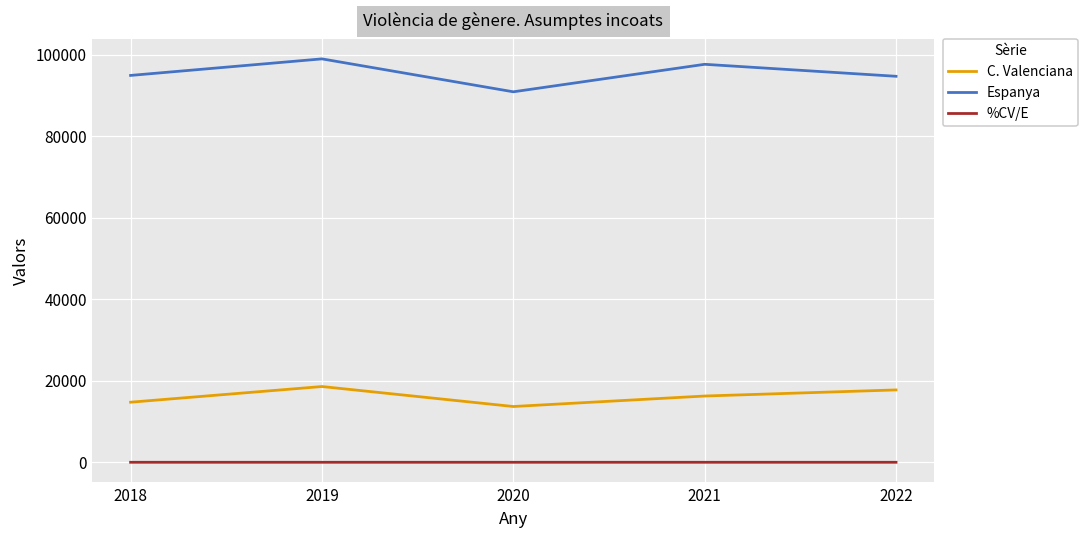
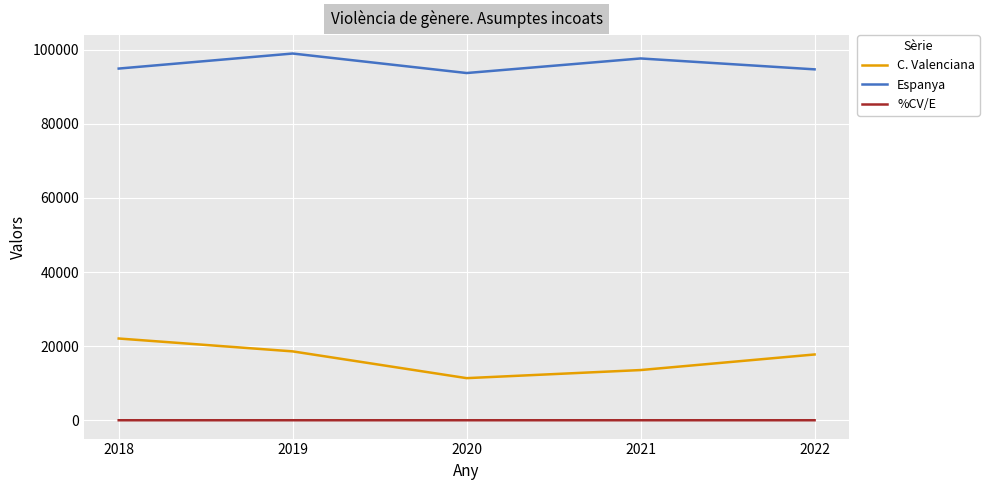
  {
    "C. Valenciana": {
-     "2018": 15000,
+     "2018": 22000,
      "2019": 19000,
-     "2020": 14000,
-     "2021": 16000,
+     "2020": 11000,
+     "2021": 14000,
      "2022": 18000
    },
    "Espanya": {
      "2018": 95000,
      "2019": 99000,
-     "2020": 91000,
+     "2020": 94000,
      "2021": 98000,
      "2022": 95000
    },
    "%CV/E": {
      "2018": 0,
      "2019": 0,
      "2020": 0,
      "2021": 0,
      "2022": 0
    }
  }
